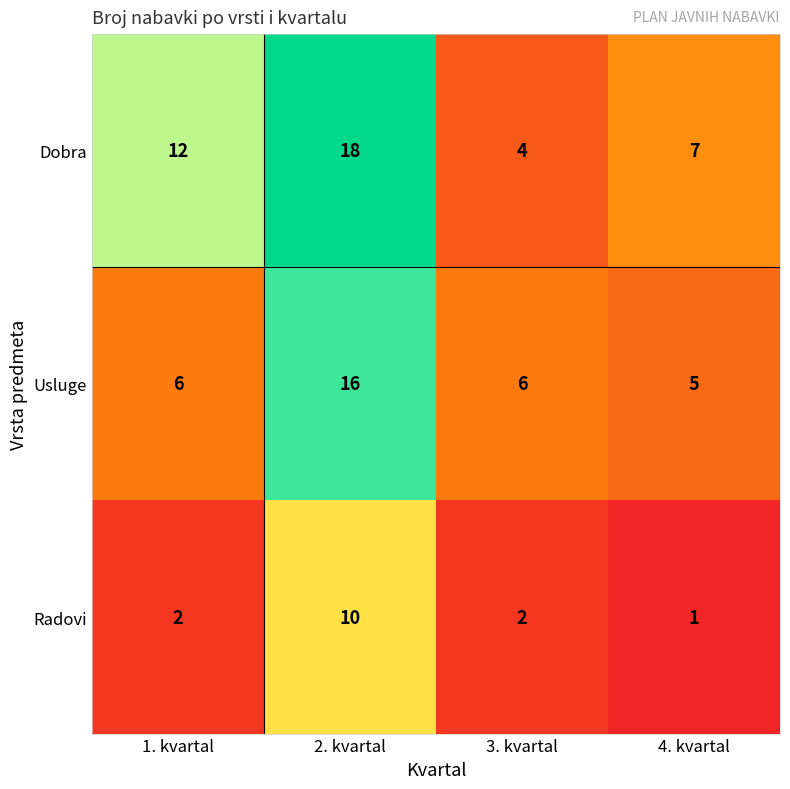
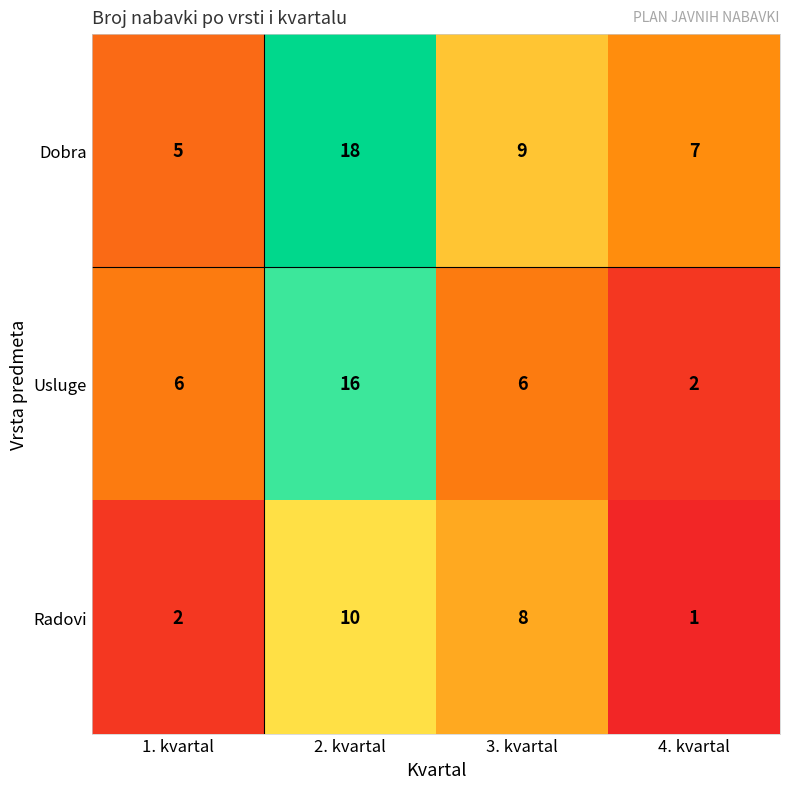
  {
    "Dobra": {
-     "1. kvartal": 12,
+     "1. kvartal": 5,
      "2. kvartal": 18,
-     "3. kvartal": 4,
+     "3. kvartal": 9,
      "4. kvartal": 7
    },
    "Usluge": {
      "1. kvartal": 6,
      "2. kvartal": 16,
      "3. kvartal": 6,
-     "4. kvartal": 5
+     "4. kvartal": 2
    },
    "Radovi": {
      "1. kvartal": 2,
      "2. kvartal": 10,
-     "3. kvartal": 2,
+     "3. kvartal": 8,
      "4. kvartal": 1
    }
  }
